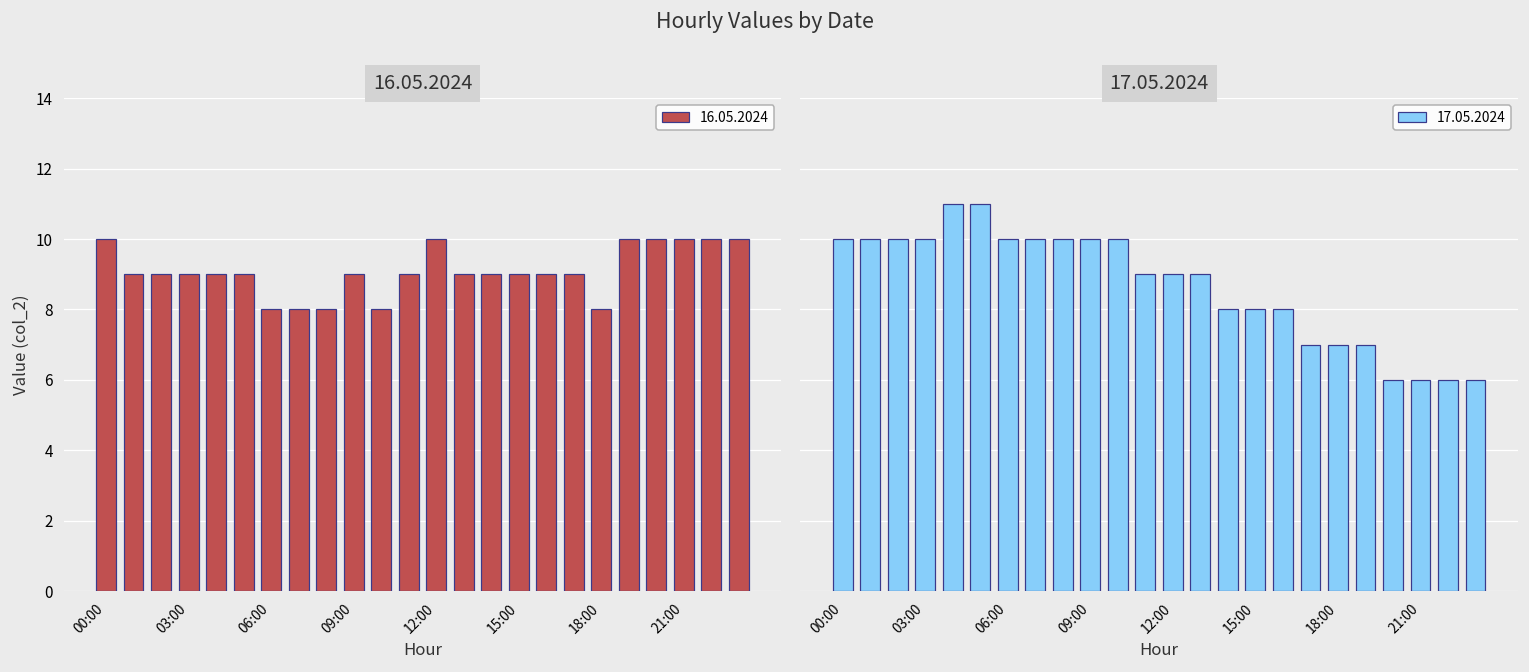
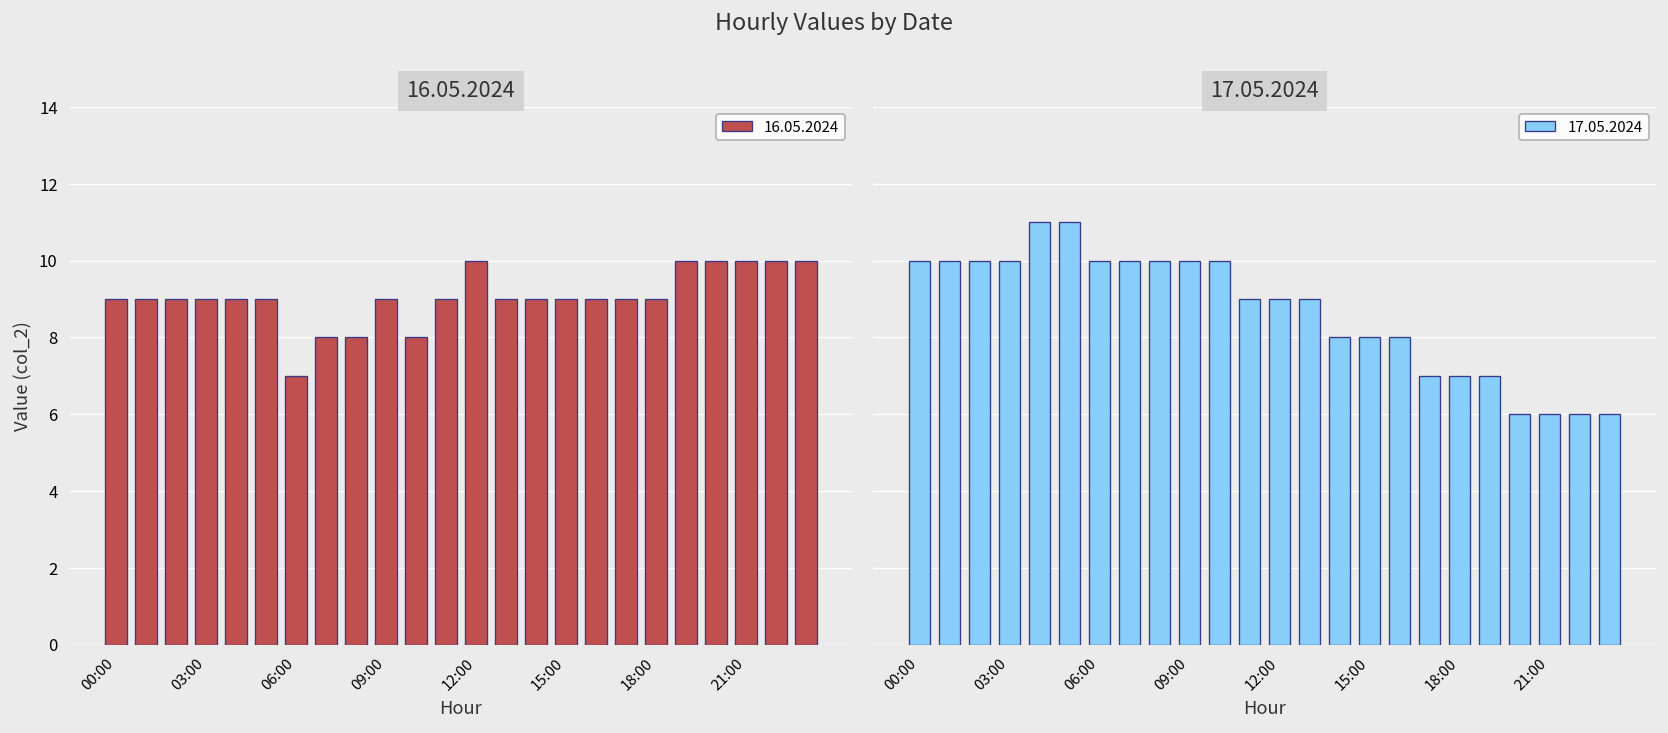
  {
    "16.05.2024": {
-     "00:00": 10,
+     "00:00": 9,
      "03:00": 9,
-     "06:00": 8,
+     "06:00": 7,
      "09:00": 9,
      "12:00": 10,
      "15:00": 9,
-     "18:00": 8,
+     "18:00": 9,
      "21:00": 10
    }
  }
